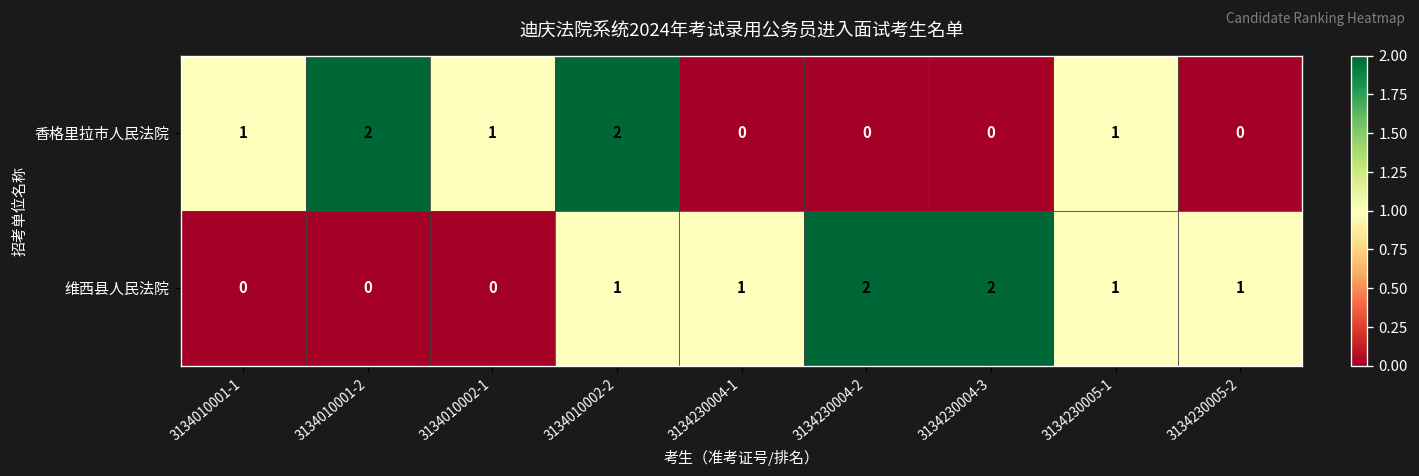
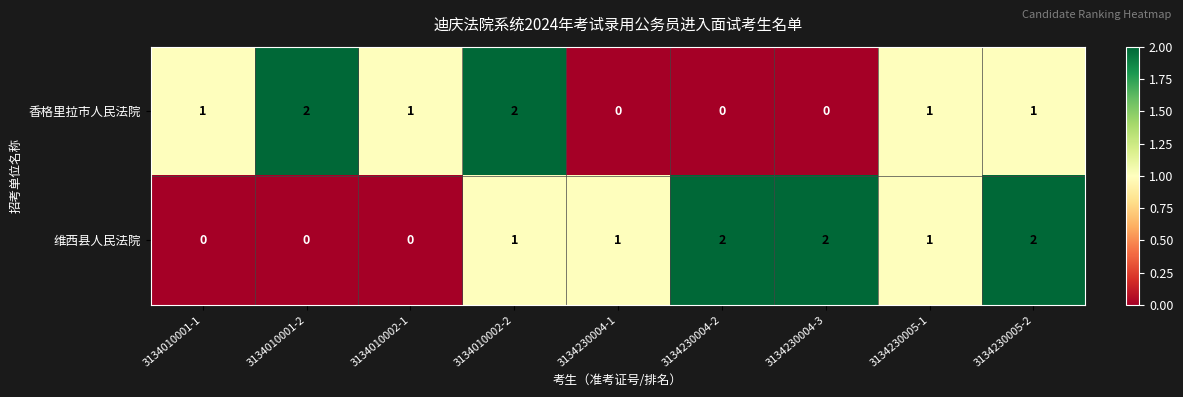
  {
    "香格里拉市人民法院": {
      "3134010001-1": 1,
      "3134010001-2": 2,
      "3134010002-1": 1,
      "3134010002-2": 2,
      "3134230004-1": 0,
      "3134230004-2": 0,
      "3134230004-3": 0,
      "3134230005-1": 1,
-     "3134230005-2": 0
+     "3134230005-2": 1
    },
    "维西县人民法院": {
      "3134010001-1": 0,
      "3134010001-2": 0,
      "3134010002-1": 0,
      "3134010002-2": 1,
      "3134230004-1": 1,
      "3134230004-2": 2,
      "3134230004-3": 2,
      "3134230005-1": 1,
-     "3134230005-2": 1
+     "3134230005-2": 2
    }
  }
